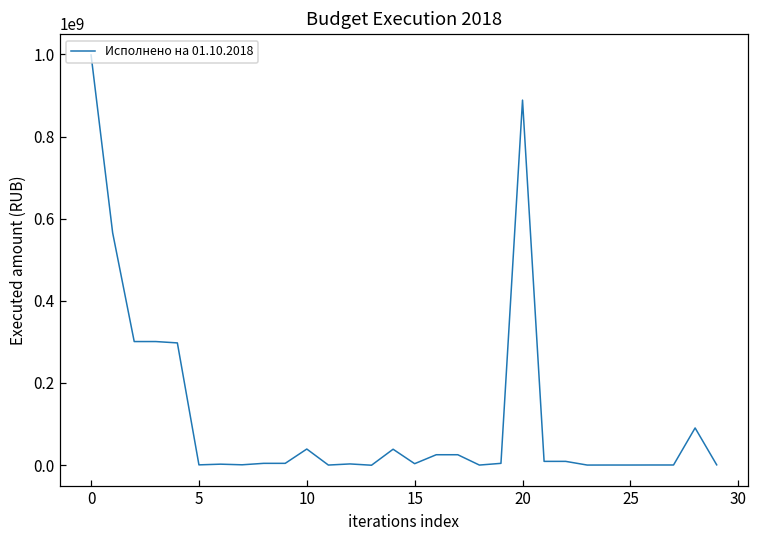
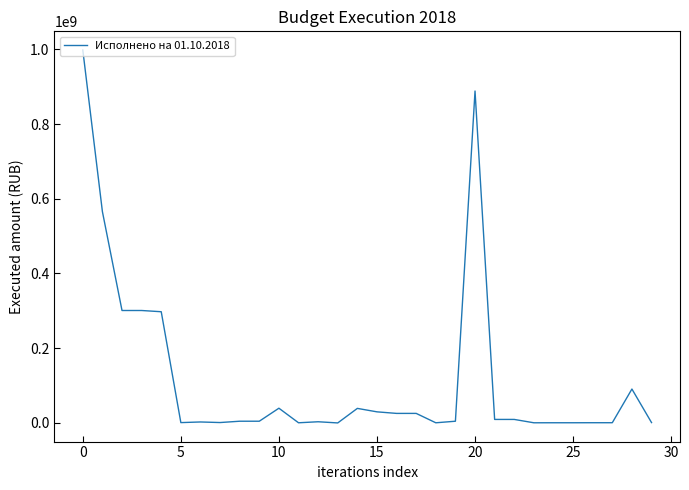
  {
    "5": 0,
    "10": 40000000,
-   "15": 0,
+   "15": 30000000,
    "20": 890000000,
    "25": 0
  }
